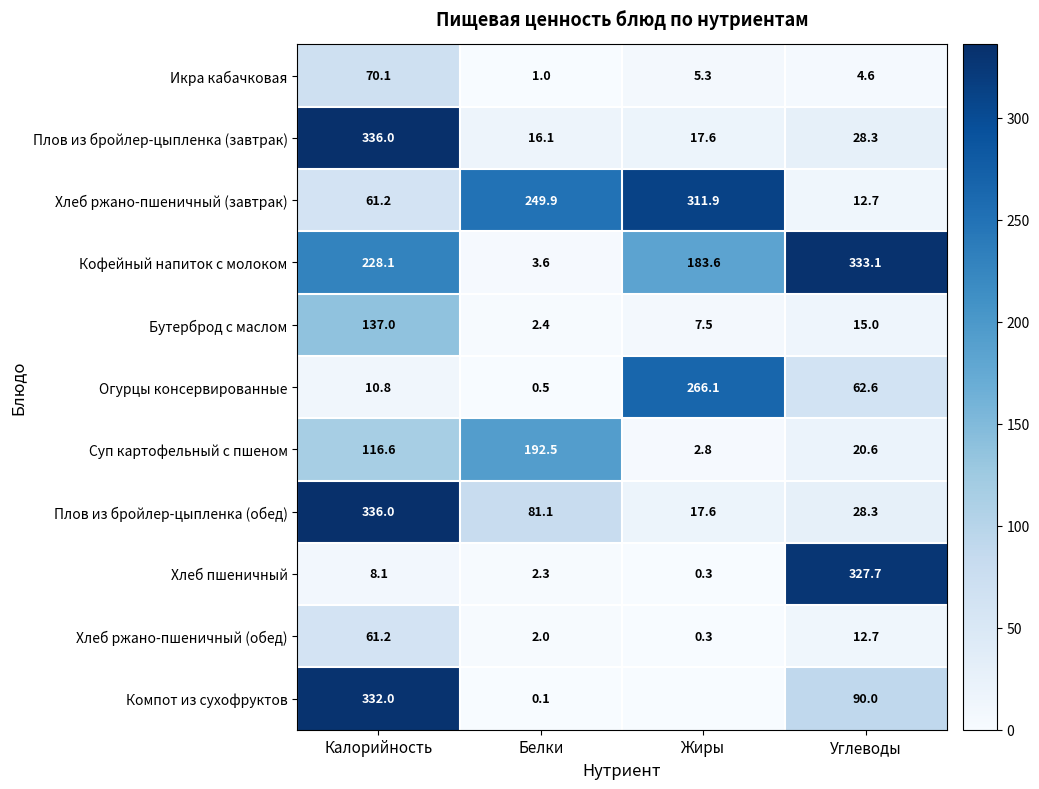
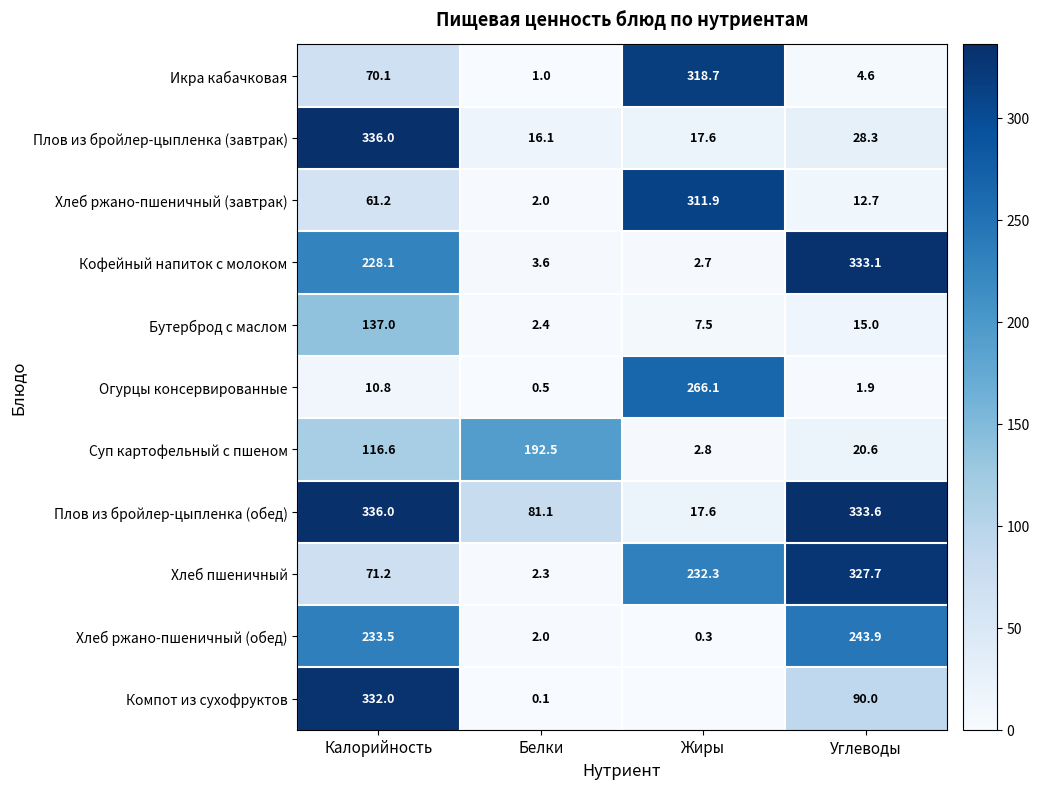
  {
    "Икра кабачковая": {
      "Калорийность": 70.1,
      "Белки": 1.0,
-     "Жиры": 5.3,
+     "Жиры": 318.7,
      "Углеводы": 4.6
    },
    "Плов из бройлер-цыпленка (завтрак)": {
      "Калорийность": 336.0,
      "Белки": 16.1,
      "Жиры": 17.6,
      "Углеводы": 28.3
    },
    "Хлеб ржано-пшеничный (завтрак)": {
      "Калорийность": 61.2,
-     "Белки": 249.9,
+     "Белки": 2.0,
      "Жиры": 311.9,
      "Углеводы": 12.7
    },
    "Кофейный напиток с молоком": {
      "Калорийность": 228.1,
      "Белки": 3.6,
-     "Жиры": 183.6,
+     "Жиры": 2.7,
      "Углеводы": 333.1
    },
    "Бутерброд с маслом": {
      "Калорийность": 137.0,
      "Белки": 2.4,
      "Жиры": 7.5,
      "Углеводы": 15.0
    },
    "Огурцы консервированные": {
      "Калорийность": 10.8,
      "Белки": 0.5,
      "Жиры": 266.1,
-     "Углеводы": 62.6
+     "Углеводы": 1.9
    },
    "Суп картофельный с пшеном": {
      "Калорийность": 116.6,
      "Белки": 192.5,
      "Жиры": 2.8,
      "Углеводы": 20.6
    },
    "Плов из бройлер-цыпленка (обед)": {
      "Калорийность": 336.0,
      "Белки": 81.1,
      "Жиры": 17.6,
-     "Углеводы": 28.3
+     "Углеводы": 333.6
    },
    "Хлеб пшеничный": {
-     "Калорийность": 8.1,
+     "Калорийность": 71.2,
      "Белки": 2.3,
-     "Жиры": 0.3,
+     "Жиры": 232.3,
      "Углеводы": 327.7
    },
    "Хлеб ржано-пшеничный (обед)": {
-     "Калорийность": 61.2,
+     "Калорийность": 233.5,
      "Белки": 2.0,
      "Жиры": 0.3,
-     "Углеводы": 12.7
+     "Углеводы": 243.9
    },
    "Компот из сухофруктов": {
      "Калорийность": 332.0,
      "Белки": 0.1,
      "Углеводы": 90.0
    }
  }
